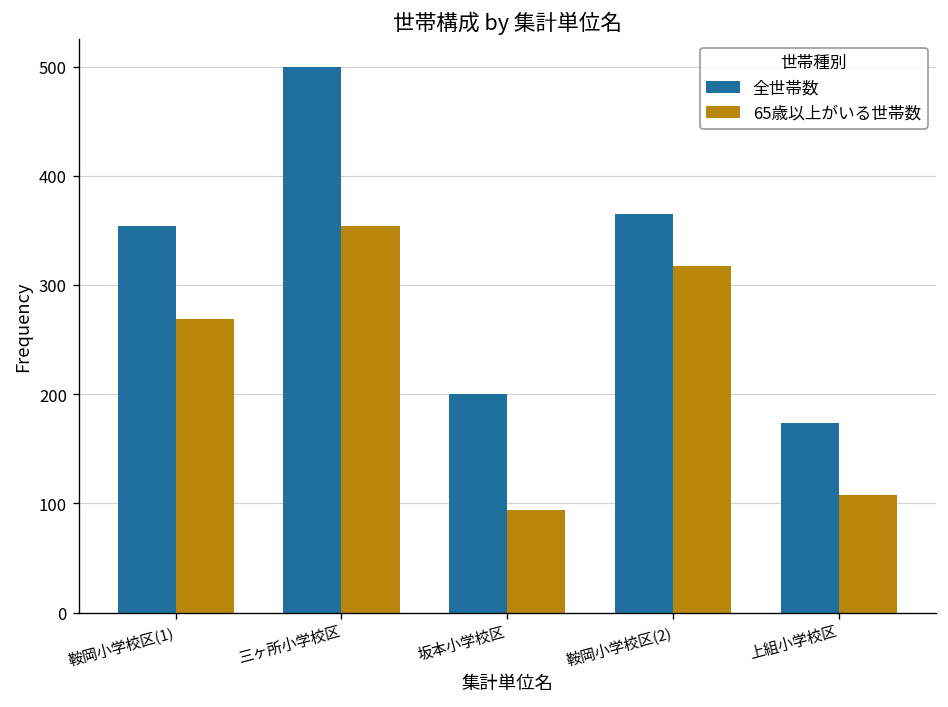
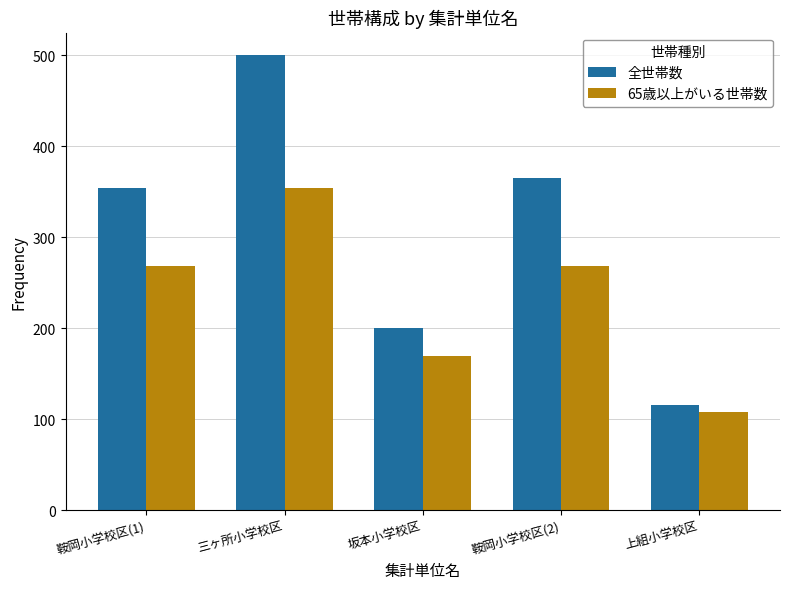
  {
    "全世帯数": {
      "鞍岡小学校区(1)": 350,
      "三ヶ所小学校区": 500,
      "坂本小学校区": 200,
      "鞍岡小学校区(2)": 370,
-     "上組小学校区": 170
+     "上組小学校区": 120
    },
    "65歳以上がいる世帯数": {
      "鞍岡小学校区(1)": 270,
      "三ヶ所小学校区": 350,
-     "坂本小学校区": 90,
-     "鞍岡小学校区(2)": 320,
+     "坂本小学校区": 170,
+     "鞍岡小学校区(2)": 270,
      "上組小学校区": 110
    }
  }
